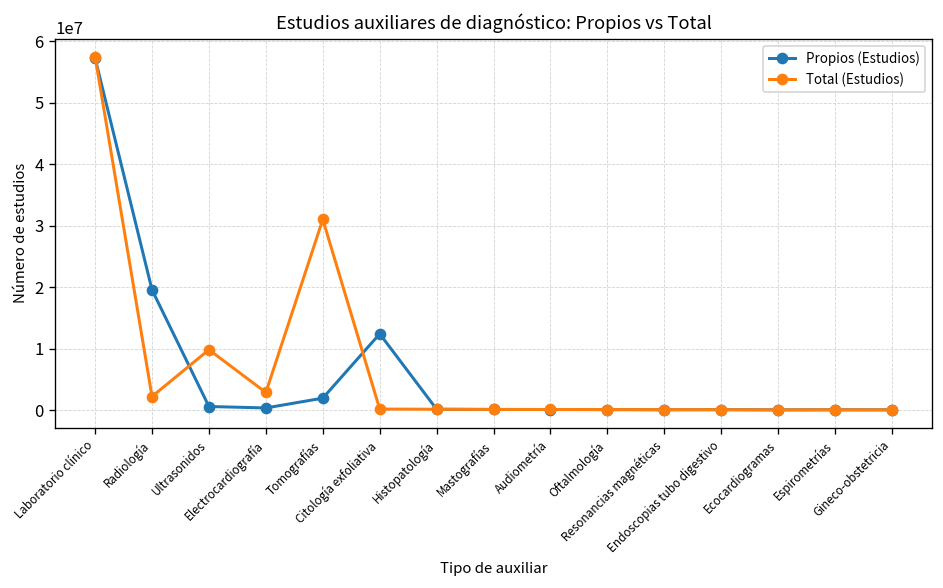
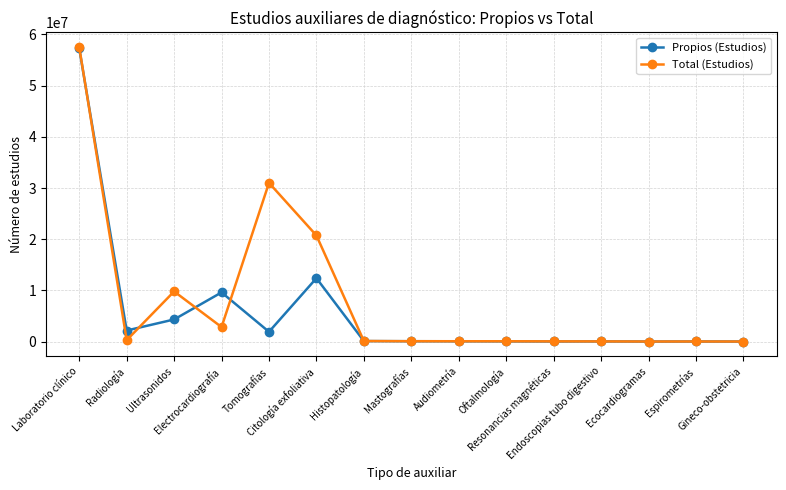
  {
    "Propios (Estudios)": {
-     "Radiología": 20000000,
-     "Ultrasonidos": 1000000,
-     "Electrocardiografía": 0,
+     "Radiología": 2000000,
+     "Ultrasonidos": 4000000,
+     "Electrocardiografía": 10000000,
      "Tomografías": 2000000,
      "Citología exfoliativa": 12000000
    },
    "Total (Estudios)": {
-     "Radiología": 2000000,
+     "Radiología": 0,
      "Ultrasonidos": 10000000,
      "Electrocardiografía": 3000000,
      "Tomografías": 31000000,
-     "Citología exfoliativa": 0
+     "Citología exfoliativa": 21000000
    }
  }
